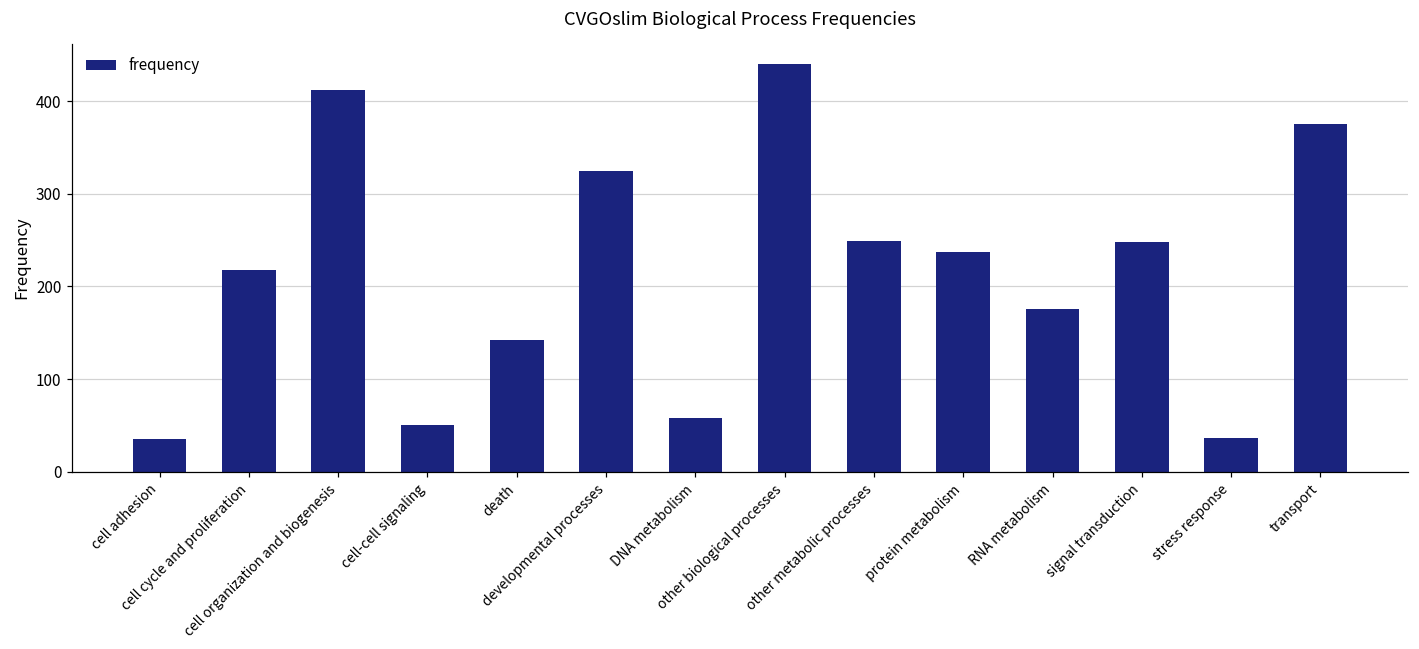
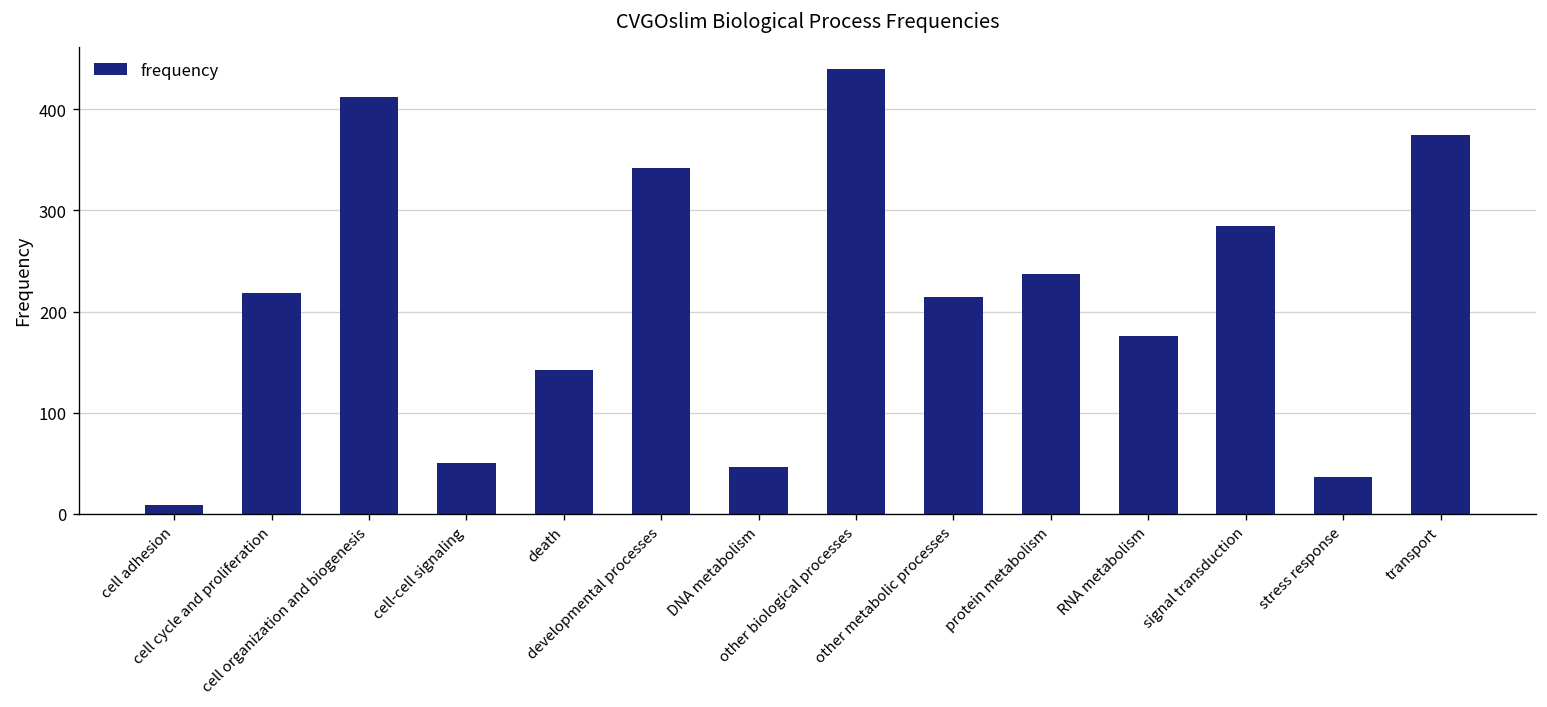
  {
-   "cell adhesion": 40,
+   "cell adhesion": 10,
    "cell cycle and proliferation": 220,
    "cell organization and biogenesis": 410,
    "cell-cell signaling": 50,
    "death": 140,
-   "developmental processes": 330,
-   "DNA metabolism": 60,
+   "developmental processes": 340,
+   "DNA metabolism": 50,
    "other biological processes": 440,
-   "other metabolic processes": 250,
+   "other metabolic processes": 210,
    "protein metabolism": 240,
    "RNA metabolism": 180,
-   "signal transduction": 250,
+   "signal transduction": 290,
    "stress response": 40,
    "transport": 380
  }
